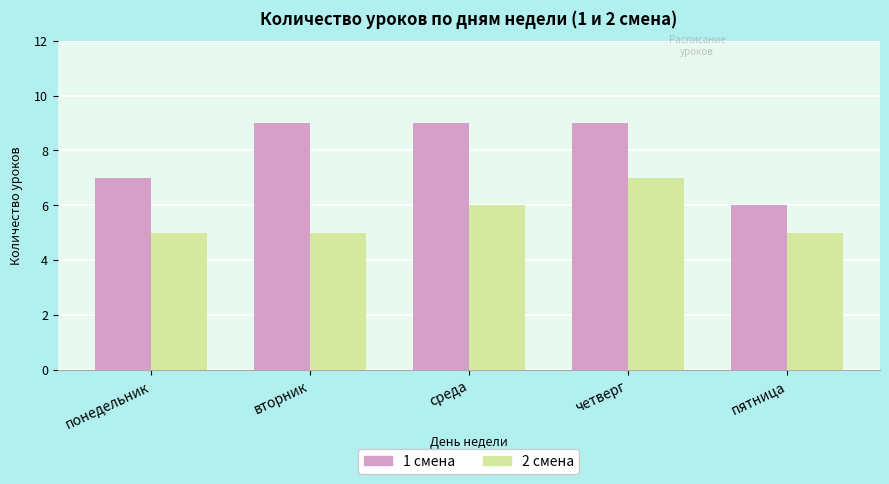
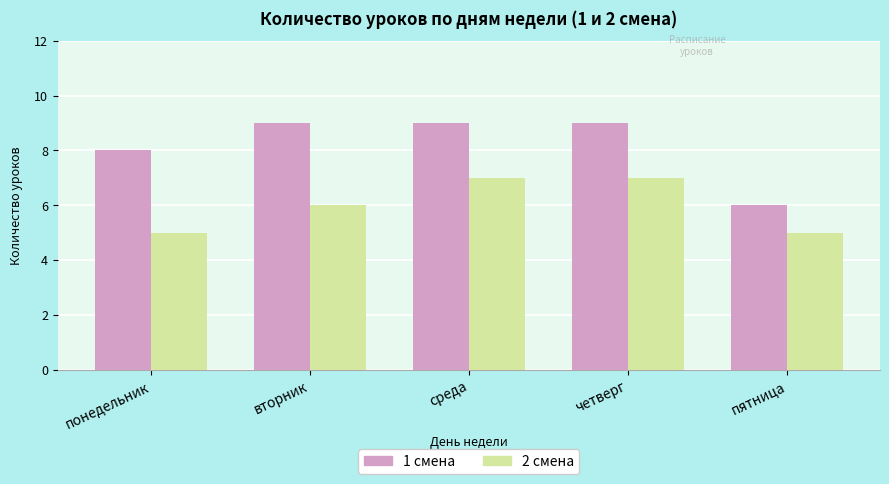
  {
    "1 смена": {
-     "понедельник": 7,
+     "понедельник": 8,
      "вторник": 9,
      "среда": 9,
      "четверг": 9,
      "пятница": 6
    },
    "2 смена": {
      "понедельник": 5,
-     "вторник": 5,
-     "среда": 6,
+     "вторник": 6,
+     "среда": 7,
      "четверг": 7,
      "пятница": 5
    }
  }
